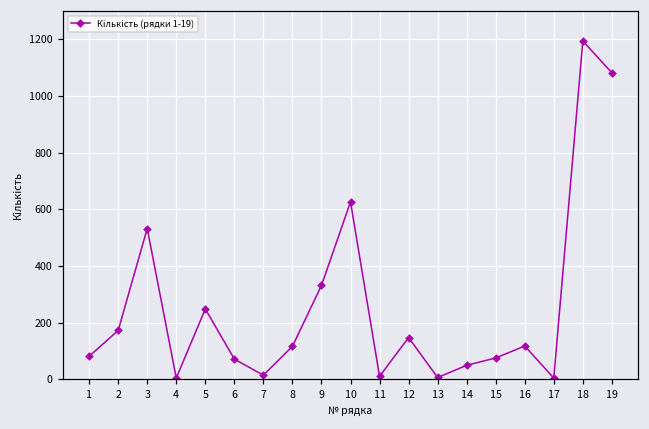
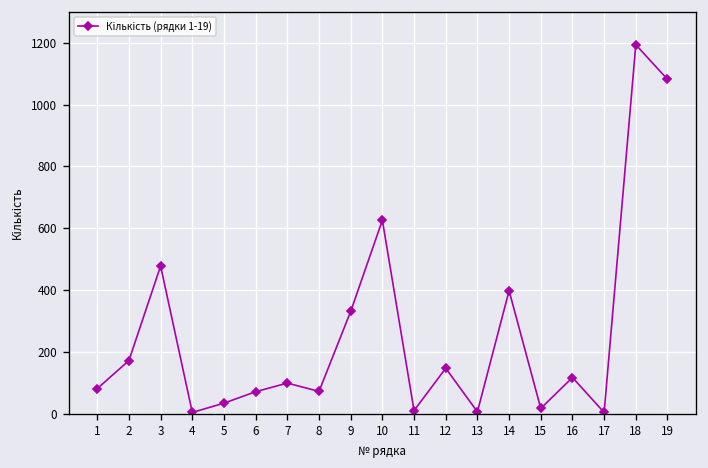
  {
    "1": 80,
    "2": 170,
-   "3": 530,
+   "3": 480,
    "4": 0,
-   "5": 250,
+   "5": 30,
    "6": 70,
-   "7": 10,
-   "8": 120,
+   "7": 100,
+   "8": 70,
    "9": 330,
    "10": 630,
    "11": 10,
    "12": 150,
    "13": 10,
-   "14": 50,
-   "15": 80,
+   "14": 400,
+   "15": 20,
    "16": 120,
    "17": 0,
    "18": 1190,
    "19": 1080
  }
